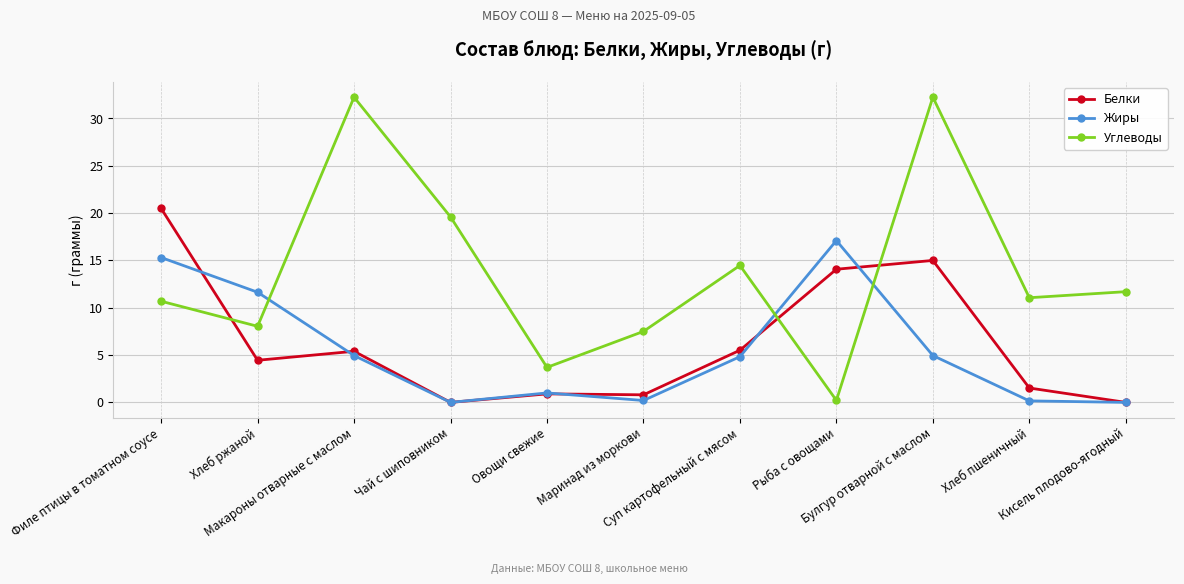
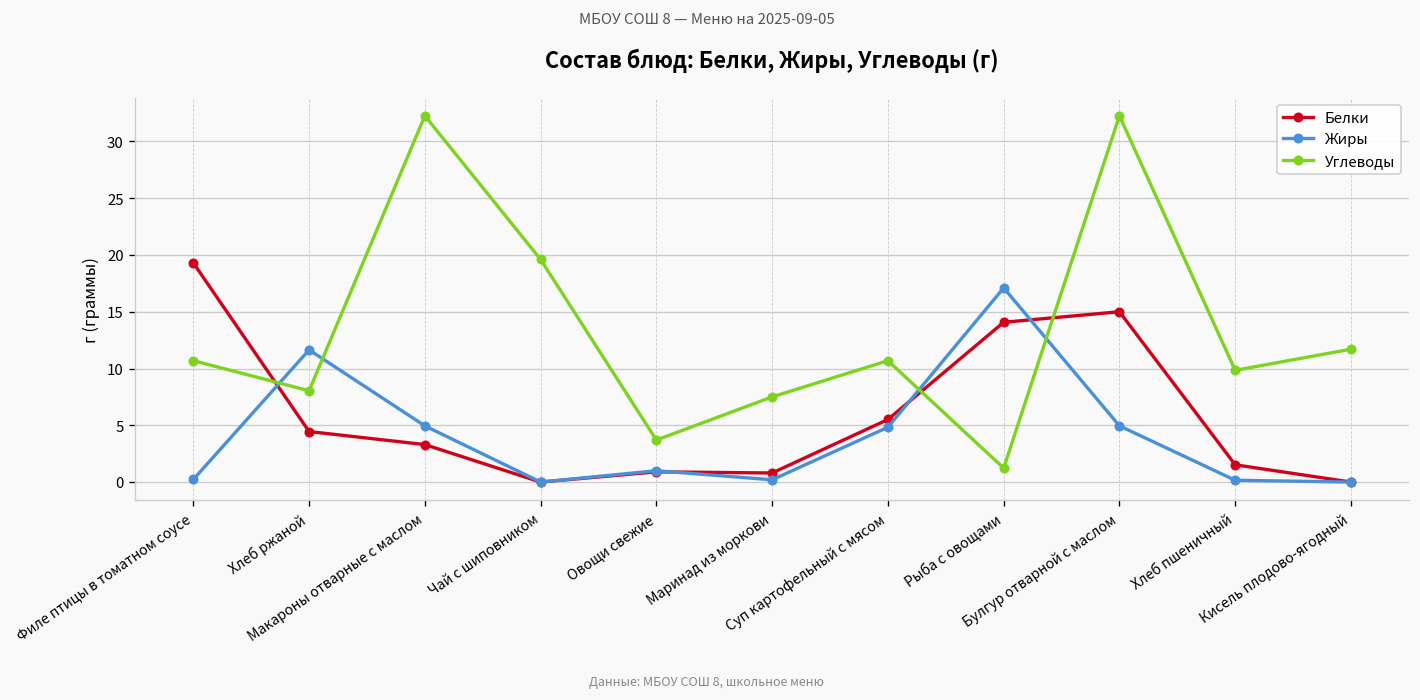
  {
    "Белки": {
-     "Филе птицы в томатном соусе": 21,
+     "Филе птицы в томатном соусе": 19,
      "Хлеб ржаной": 4,
-     "Макароны отварные с маслом": 5,
+     "Макароны отварные с маслом": 3,
      "Маринад из моркови": 1,
      "Суп картофельный с мясом": 6,
      "Рыба с овощами": 14,
      "Булгур отварной с маслом": 15,
      "Хлеб пшеничный": 2
    },
    "Жиры": {
-     "Филе птицы в томатном соусе": 15,
+     "Филе птицы в томатном соусе": 0,
      "Хлеб ржаной": 12,
      "Макароны отварные с маслом": 5,
      "Маринад из моркови": 0,
      "Суп картофельный с мясом": 5,
      "Рыба с овощами": 17,
      "Булгур отварной с маслом": 5,
      "Хлеб пшеничный": 0
    },
    "Углеводы": {
      "Филе птицы в томатном соусе": 11,
      "Хлеб ржаной": 8,
      "Макароны отварные с маслом": 32,
      "Чай с шиповником": 20,
      "Овощи свежие": 4,
      "Маринад из моркови": 8,
-     "Суп картофельный с мясом": 14,
-     "Рыба с овощами": 0,
+     "Суп картофельный с мясом": 11,
+     "Рыба с овощами": 1,
      "Булгур отварной с маслом": 32,
-     "Хлеб пшеничный": 11,
+     "Хлеб пшеничный": 10,
      "Кисель плодово-ягодный": 12
    }
  }
